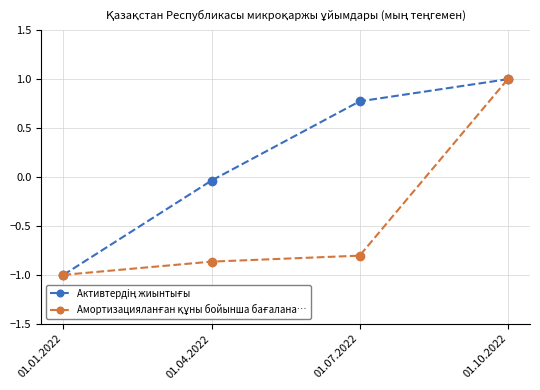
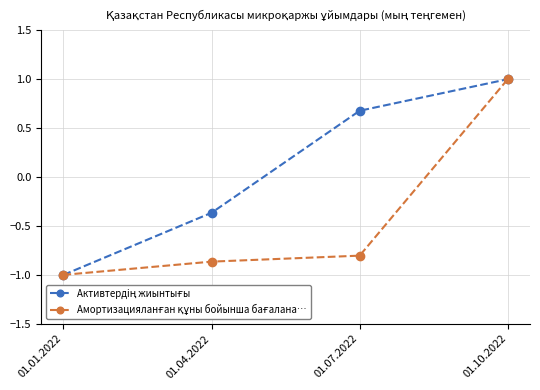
  {
    "Активтердің жиынтығы": {
-     "01.04.2022": 0.0,
-     "01.07.2022": 0.8
+     "01.04.2022": -0.4,
+     "01.07.2022": 0.7
    },
    "Амортизацияланған құны бойынша бағалана…": {
      "01.04.2022": -0.9,
      "01.07.2022": -0.8
    }
  }
